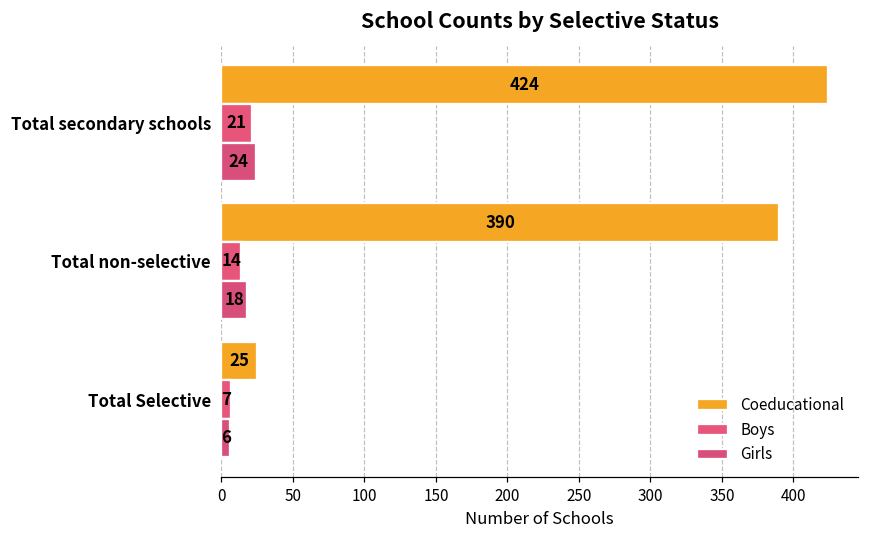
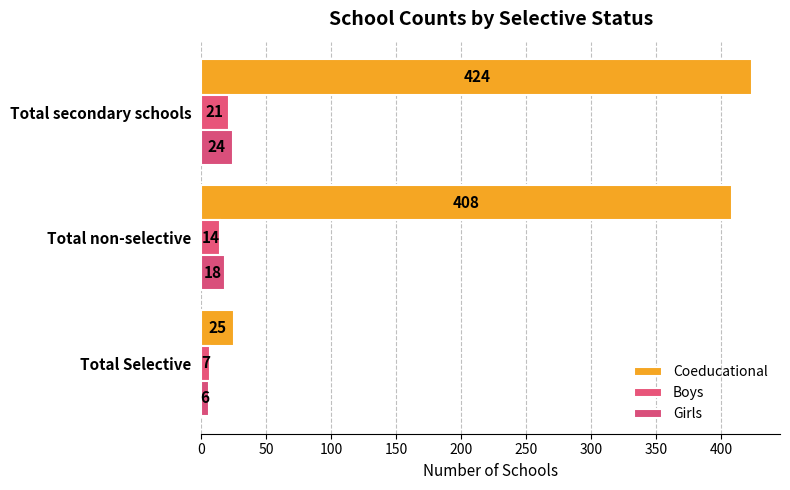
  {
    "Coeducational": {
      "Total secondary schools": 424,
-     "Total non-selective": 390,
+     "Total non-selective": 408,
      "Total Selective": 25
    }
  }
